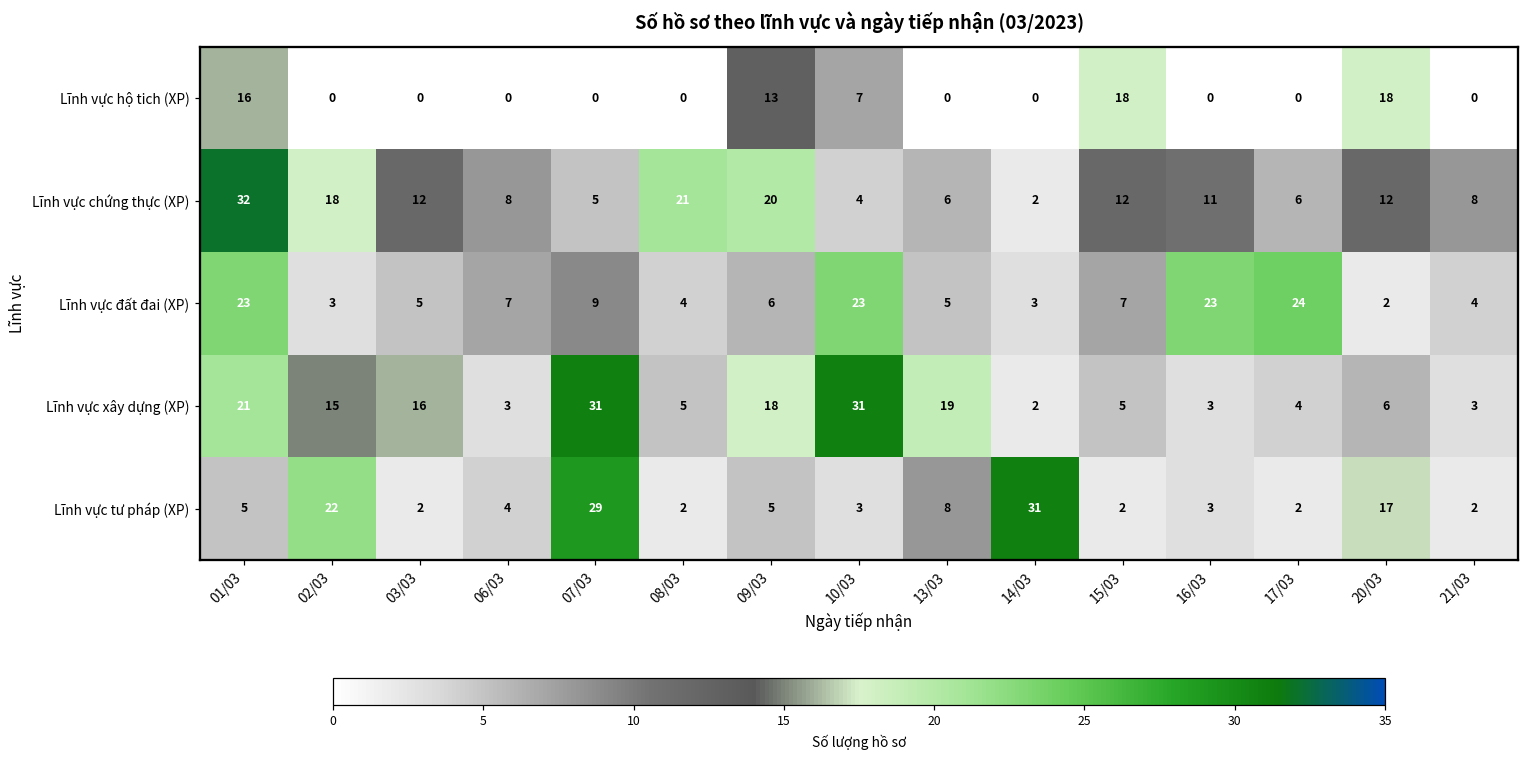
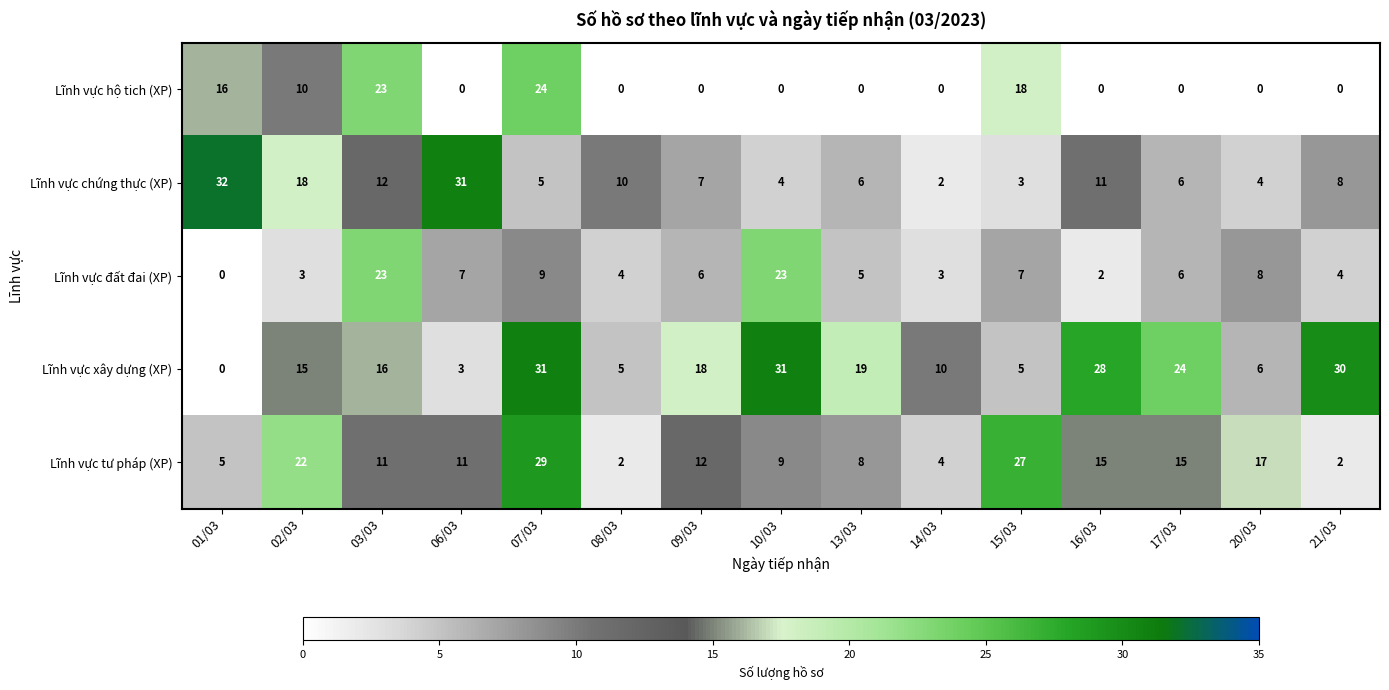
  {
    "Lĩnh vực hộ tich (XP)": {
      "01/03": 16,
-     "02/03": 0,
-     "03/03": 0,
+     "02/03": 10,
+     "03/03": 23,
      "06/03": 0,
-     "07/03": 0,
+     "07/03": 24,
      "08/03": 0,
-     "09/03": 13,
-     "10/03": 7,
+     "09/03": 0,
+     "10/03": 0,
      "13/03": 0,
      "14/03": 0,
      "15/03": 18,
      "16/03": 0,
      "17/03": 0,
-     "20/03": 18,
+     "20/03": 0,
      "21/03": 0
    },
    "Lĩnh vực chứng thực (XP)": {
      "01/03": 32,
      "02/03": 18,
      "03/03": 12,
-     "06/03": 8,
+     "06/03": 31,
      "07/03": 5,
-     "08/03": 21,
-     "09/03": 20,
+     "08/03": 10,
+     "09/03": 7,
      "10/03": 4,
      "13/03": 6,
      "14/03": 2,
-     "15/03": 12,
+     "15/03": 3,
      "16/03": 11,
      "17/03": 6,
-     "20/03": 12,
+     "20/03": 4,
      "21/03": 8
    },
    "Lĩnh vực đất đai (XP)": {
-     "01/03": 23,
+     "01/03": 0,
      "02/03": 3,
-     "03/03": 5,
+     "03/03": 23,
      "06/03": 7,
      "07/03": 9,
      "08/03": 4,
      "09/03": 6,
      "10/03": 23,
      "13/03": 5,
      "14/03": 3,
      "15/03": 7,
-     "16/03": 23,
-     "17/03": 24,
-     "20/03": 2,
+     "16/03": 2,
+     "17/03": 6,
+     "20/03": 8,
      "21/03": 4
    },
    "Lĩnh vực xây dựng (XP)": {
-     "01/03": 21,
+     "01/03": 0,
      "02/03": 15,
      "03/03": 16,
      "06/03": 3,
      "07/03": 31,
      "08/03": 5,
      "09/03": 18,
      "10/03": 31,
      "13/03": 19,
-     "14/03": 2,
+     "14/03": 10,
      "15/03": 5,
-     "16/03": 3,
-     "17/03": 4,
+     "16/03": 28,
+     "17/03": 24,
      "20/03": 6,
-     "21/03": 3
+     "21/03": 30
    },
    "Lĩnh vực tư pháp (XP)": {
      "01/03": 5,
      "02/03": 22,
-     "03/03": 2,
-     "06/03": 4,
+     "03/03": 11,
+     "06/03": 11,
      "07/03": 29,
      "08/03": 2,
-     "09/03": 5,
-     "10/03": 3,
+     "09/03": 12,
+     "10/03": 9,
      "13/03": 8,
-     "14/03": 31,
-     "15/03": 2,
-     "16/03": 3,
-     "17/03": 2,
+     "14/03": 4,
+     "15/03": 27,
+     "16/03": 15,
+     "17/03": 15,
      "20/03": 17,
      "21/03": 2
    }
  }
